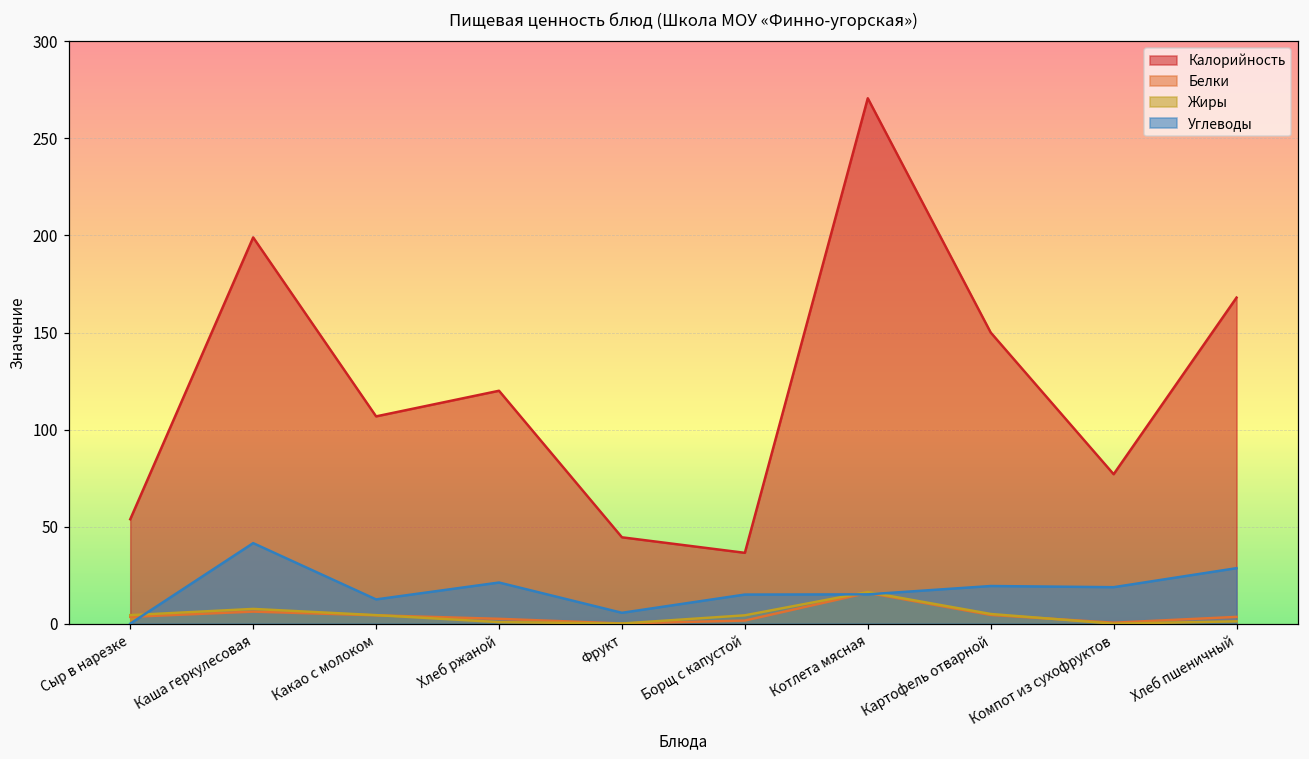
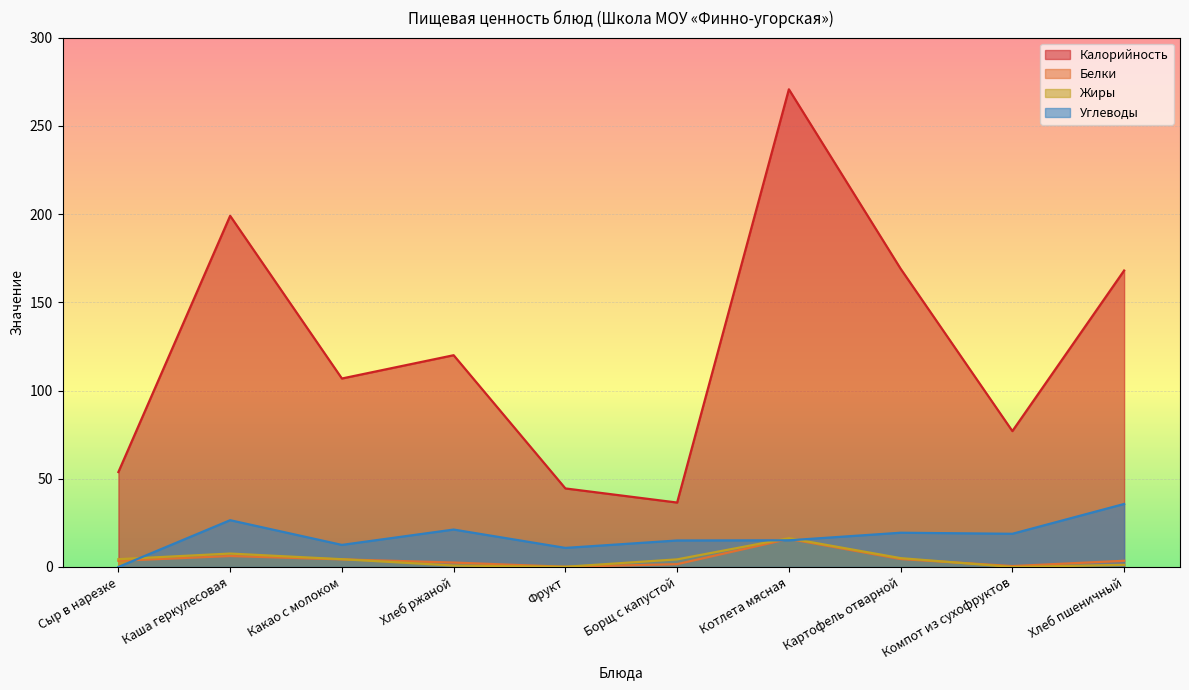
  {
    "Калорийность": {
      "Сыр в нарезке": 54,
      "Каша геркулесовая": 199,
      "Какао с молоком": 107,
      "Хлеб ржаной": 120,
      "Фрукт": 45,
      "Борщ с капустой": 37,
      "Котлета мясная": 271,
-     "Картофель отварной": 150,
+     "Картофель отварной": 169,
      "Компот из сухофруктов": 77,
      "Хлеб пшеничный": 168
    },
    "Углеводы": {
      "Сыр в нарезке": 0,
-     "Каша геркулесовая": 42,
+     "Каша геркулесовая": 27,
      "Какао с молоком": 13,
      "Хлеб ржаной": 21,
-     "Фрукт": 6,
+     "Фрукт": 11,
      "Борщ с капустой": 15,
      "Картофель отварной": 19,
      "Компот из сухофруктов": 19,
-     "Хлеб пшеничный": 29
+     "Хлеб пшеничный": 36
    }
  }
